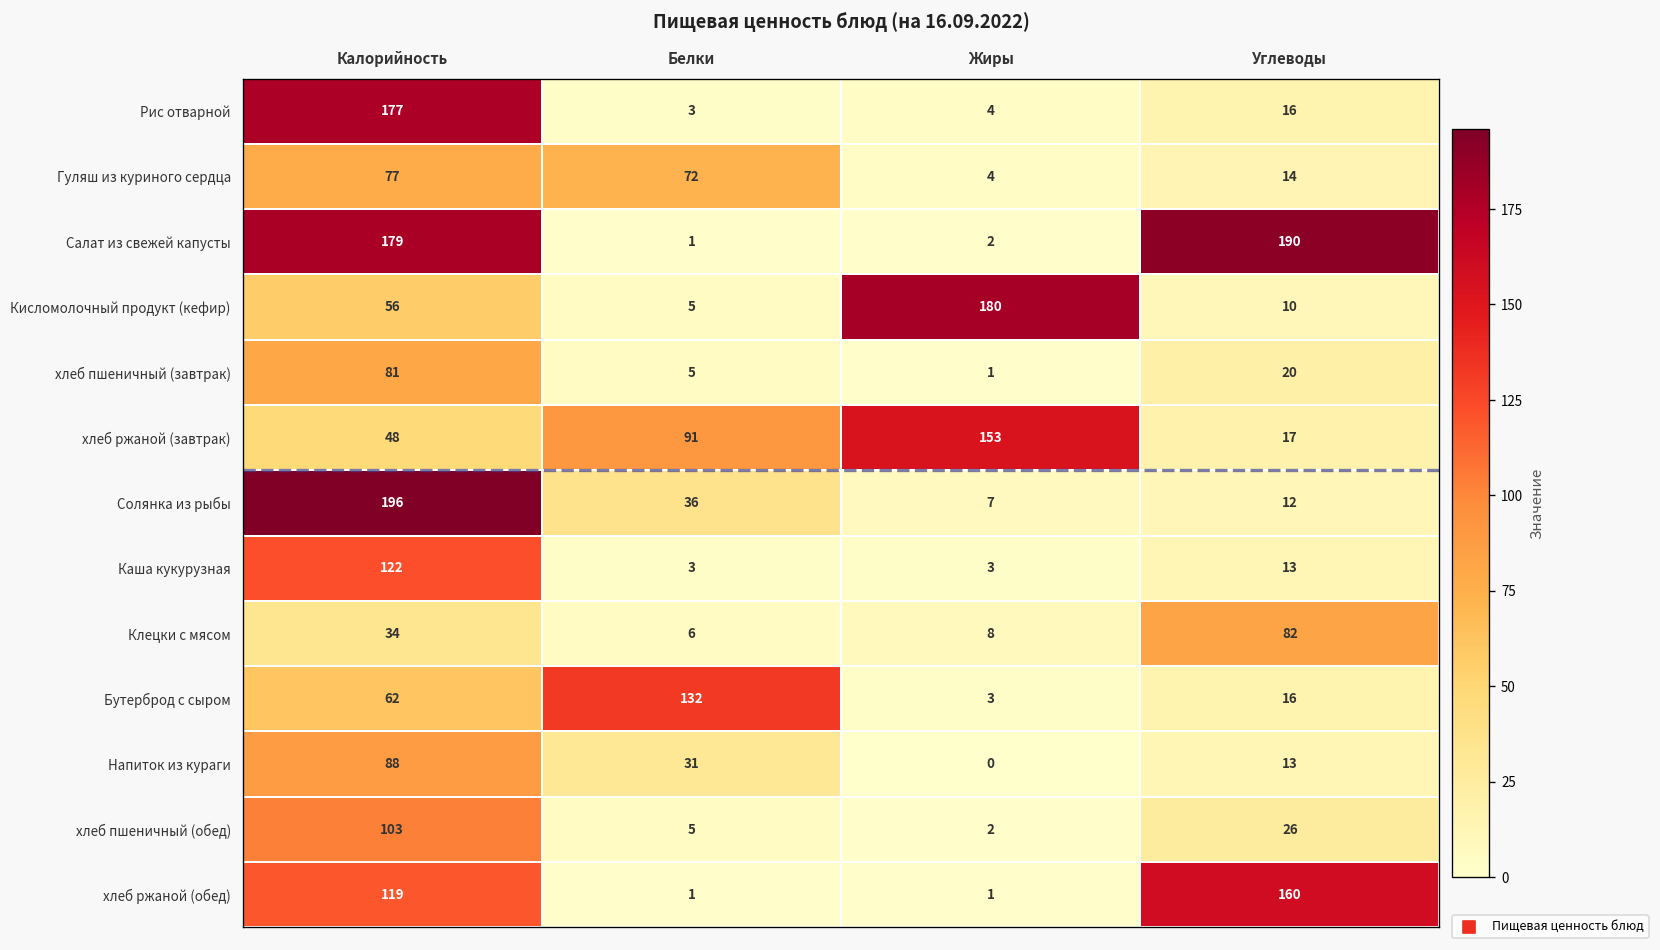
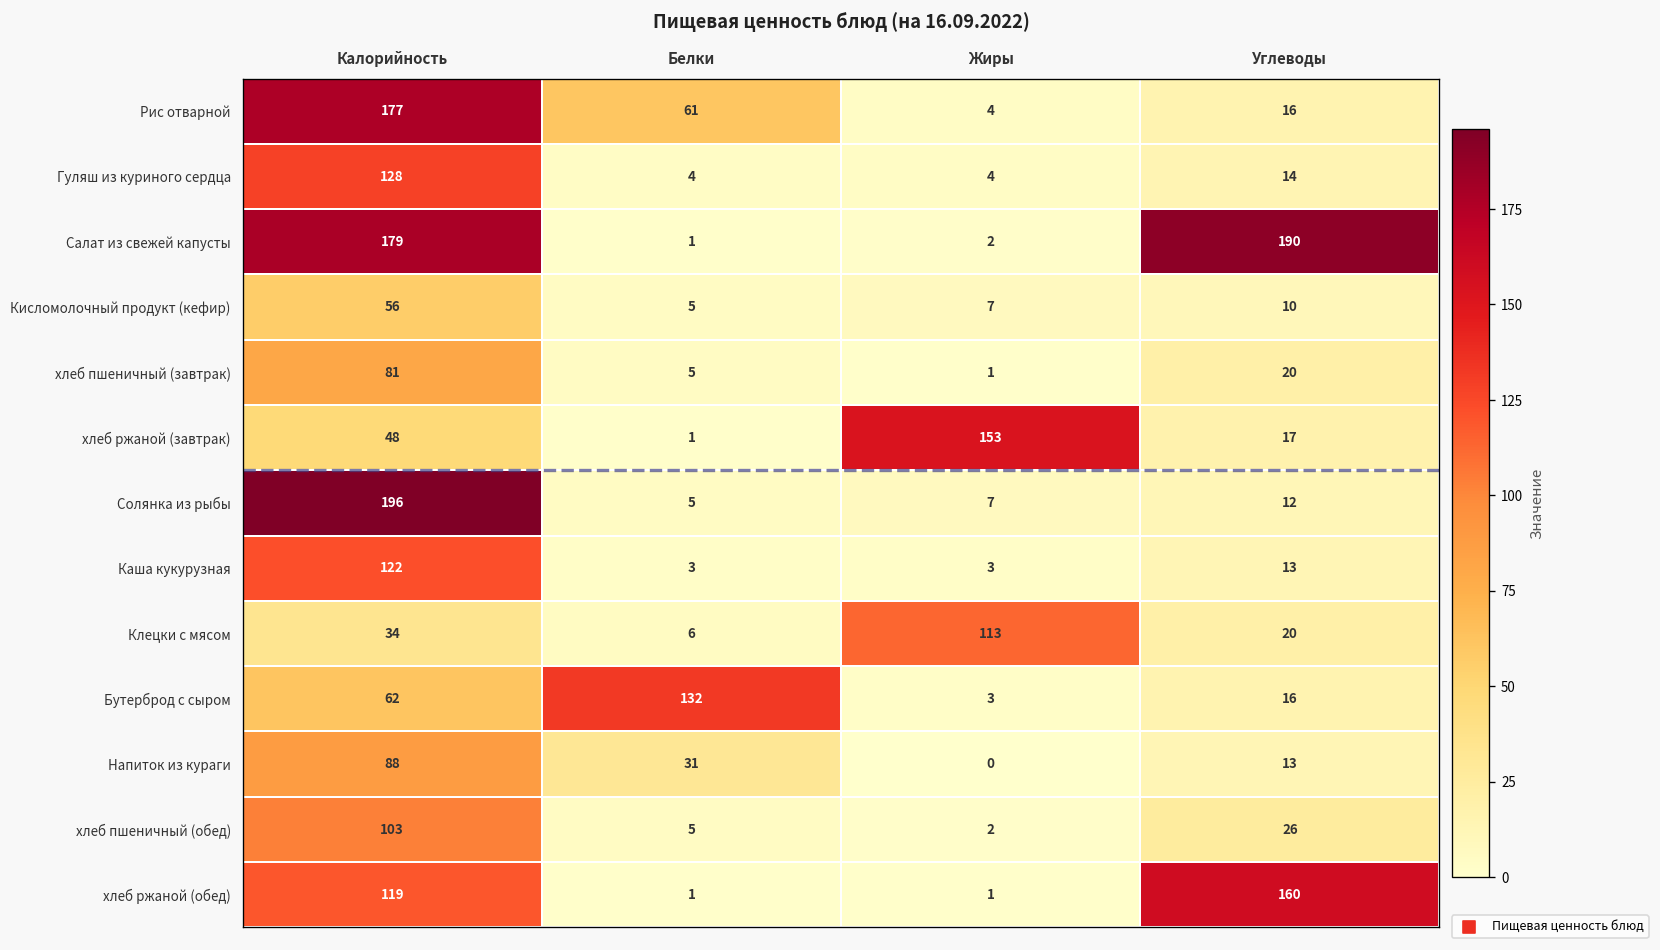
  {
    "Рис отварной": {
      "Калорийность": 177,
-     "Белки": 3,
+     "Белки": 61,
      "Жиры": 4,
      "Углеводы": 16
    },
    "Гуляш из куриного сердца": {
-     "Калорийность": 77,
-     "Белки": 72,
+     "Калорийность": 128,
+     "Белки": 4,
      "Жиры": 4,
      "Углеводы": 14
    },
    "Салат из свежей капусты": {
      "Калорийность": 179,
      "Белки": 1,
      "Жиры": 2,
      "Углеводы": 190
    },
    "Кисломолочный продукт (кефир)": {
      "Калорийность": 56,
      "Белки": 5,
-     "Жиры": 180,
+     "Жиры": 7,
      "Углеводы": 10
    },
    "хлеб пшеничный (завтрак)": {
      "Калорийность": 81,
      "Белки": 5,
      "Жиры": 1,
      "Углеводы": 20
    },
    "хлеб ржаной (завтрак)": {
      "Калорийность": 48,
-     "Белки": 91,
+     "Белки": 1,
      "Жиры": 153,
      "Углеводы": 17
    },
    "Солянка из рыбы": {
      "Калорийность": 196,
-     "Белки": 36,
+     "Белки": 5,
      "Жиры": 7,
      "Углеводы": 12
    },
    "Каша кукурузная": {
      "Калорийность": 122,
      "Белки": 3,
      "Жиры": 3,
      "Углеводы": 13
    },
    "Клецки с мясом": {
      "Калорийность": 34,
      "Белки": 6,
-     "Жиры": 8,
-     "Углеводы": 82
+     "Жиры": 113,
+     "Углеводы": 20
    },
    "Бутерброд с сыром": {
      "Калорийность": 62,
      "Белки": 132,
      "Жиры": 3,
      "Углеводы": 16
    },
    "Напиток из кураги": {
      "Калорийность": 88,
      "Белки": 31,
      "Жиры": 0,
      "Углеводы": 13
    },
    "хлеб пшеничный (обед)": {
      "Калорийность": 103,
      "Белки": 5,
      "Жиры": 2,
      "Углеводы": 26
    },
    "хлеб ржаной (обед)": {
      "Калорийность": 119,
      "Белки": 1,
      "Жиры": 1,
      "Углеводы": 160
    }
  }
